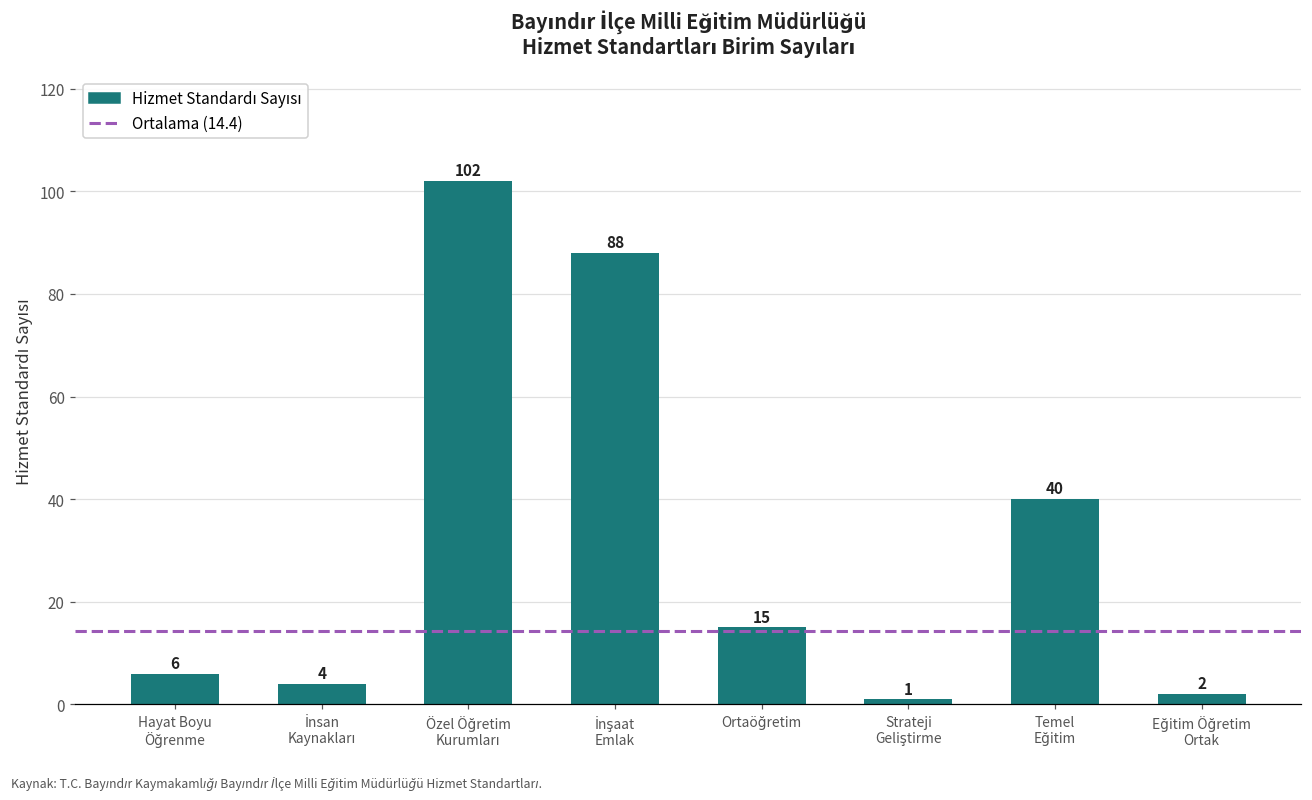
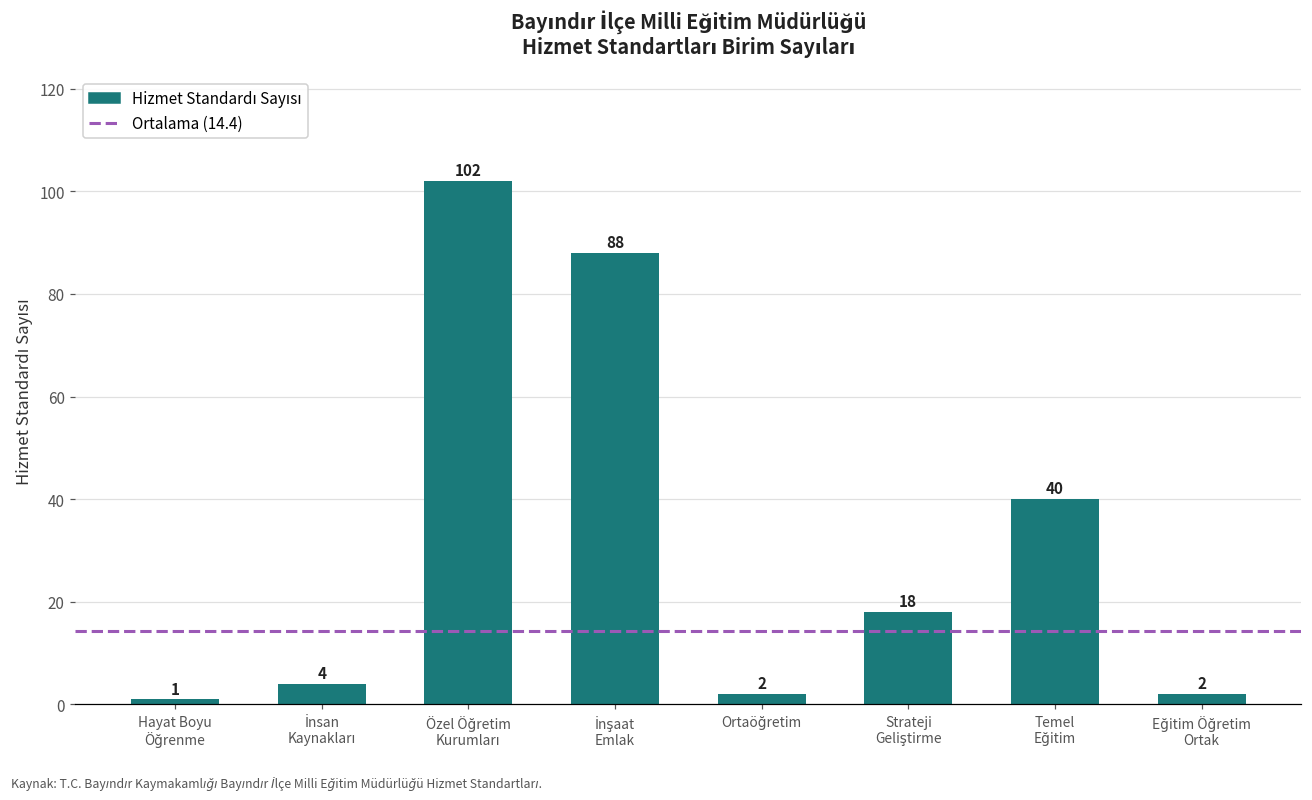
  {
-   "Hayat Boyu Öğrenme": 6,
+   "Hayat Boyu Öğrenme": 1,
    "İnsan Kaynakları": 4,
    "Özel Öğretim Kurumları": 102,
    "İnşaat Emlak": 88,
-   "Ortaöğretim": 15,
-   "Strateji Geliştirme": 1,
+   "Ortaöğretim": 2,
+   "Strateji Geliştirme": 18,
    "Temel Eğitim": 40,
    "Eğitim Öğretim Ortak": 2
  }
